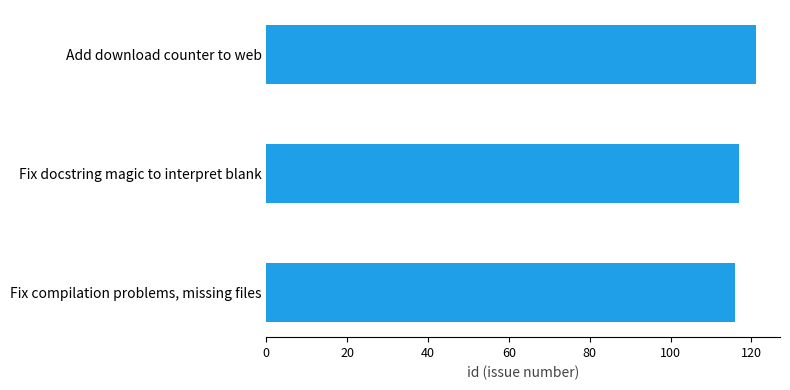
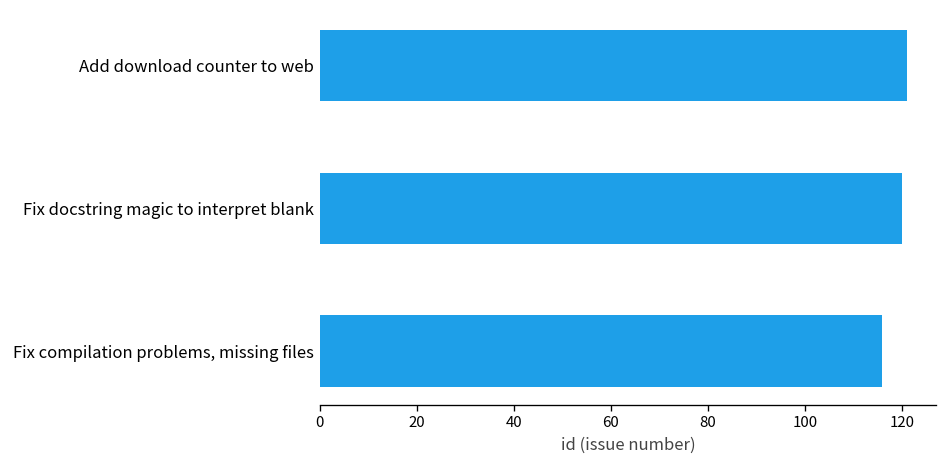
  {
    "Add download counter to web": 121,
-   "Fix docstring magic to interpret blank": 117,
+   "Fix docstring magic to interpret blank": 120,
    "Fix compilation problems, missing files": 116
  }
